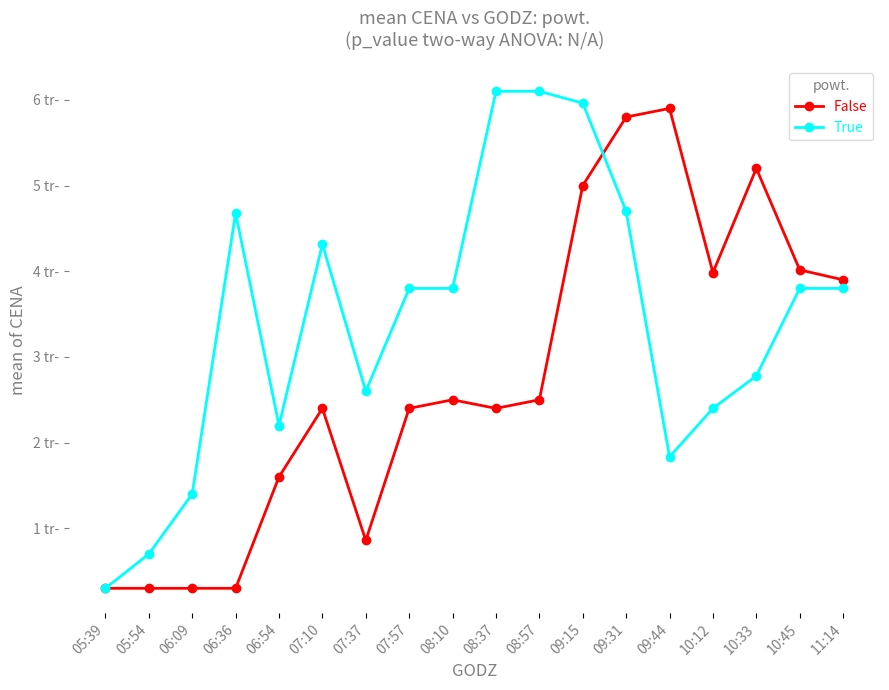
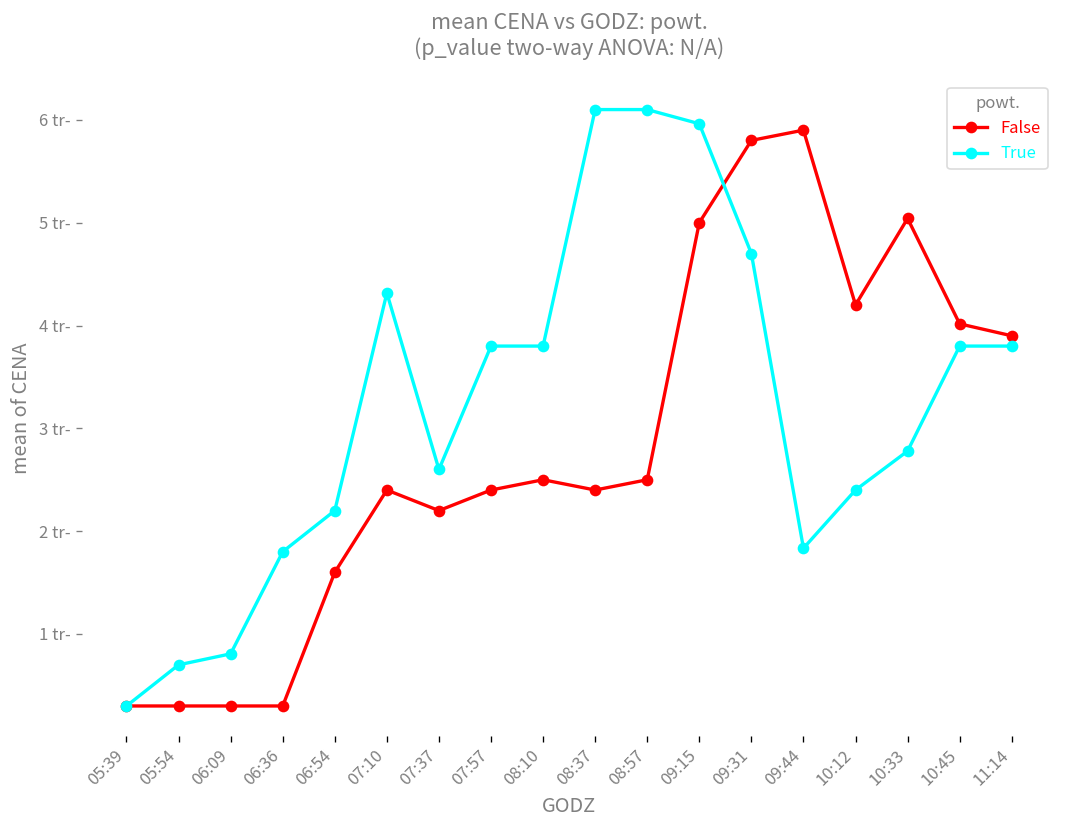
  {
    "False": {
      "05:54": "0.3 tr-",
      "06:09": "0.3 tr-",
      "06:36": "0.3 tr-",
      "06:54": "1.6 tr-",
      "07:10": "2.4 tr-",
-     "07:37": "0.9 tr-",
+     "07:37": "2.2 tr-",
      "07:57": "2.4 tr-",
      "08:10": "2.5 tr-",
      "08:37": "2.4 tr-",
      "08:57": "2.5 tr-",
      "09:15": "5.0 tr-",
      "09:31": "5.8 tr-",
      "09:44": "5.9 tr-",
-     "10:12": "4.0 tr-",
-     "10:33": "5.2 tr-",
+     "10:12": "4.2 tr-",
+     "10:33": "5.0 tr-",
      "10:45": "4.0 tr-",
      "11:14": "3.9 tr-"
    },
    "True": {
      "05:54": "0.7 tr-",
-     "06:09": "1.4 tr-",
-     "06:36": "4.7 tr-",
+     "06:09": "0.8 tr-",
+     "06:36": "1.8 tr-",
      "06:54": "2.2 tr-",
      "07:10": "4.3 tr-",
      "07:37": "2.6 tr-",
      "07:57": "3.8 tr-",
      "08:10": "3.8 tr-",
      "08:37": "6.1 tr-",
      "08:57": "6.1 tr-",
      "09:15": "6.0 tr-",
      "09:31": "4.7 tr-",
      "09:44": "1.8 tr-",
      "10:12": "2.4 tr-",
      "10:33": "2.8 tr-",
      "10:45": "3.8 tr-",
      "11:14": "3.8 tr-"
    }
  }
